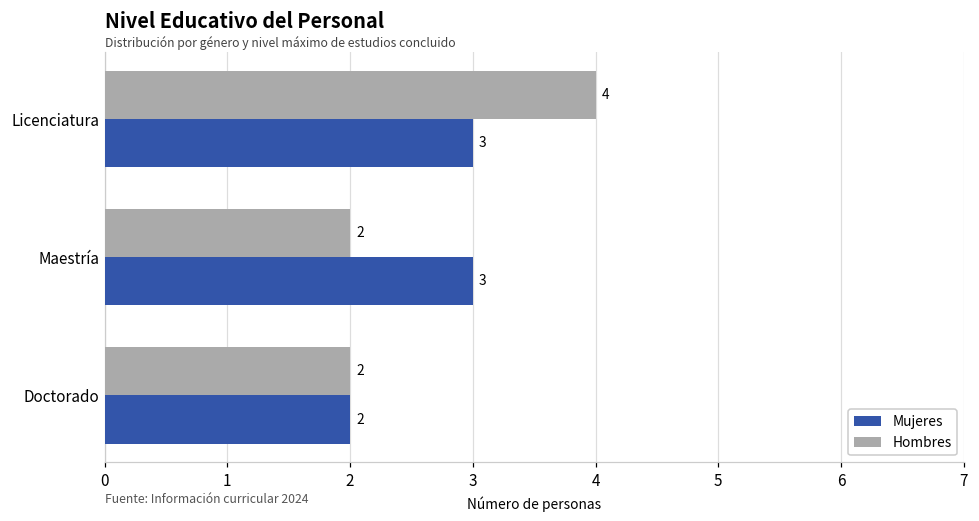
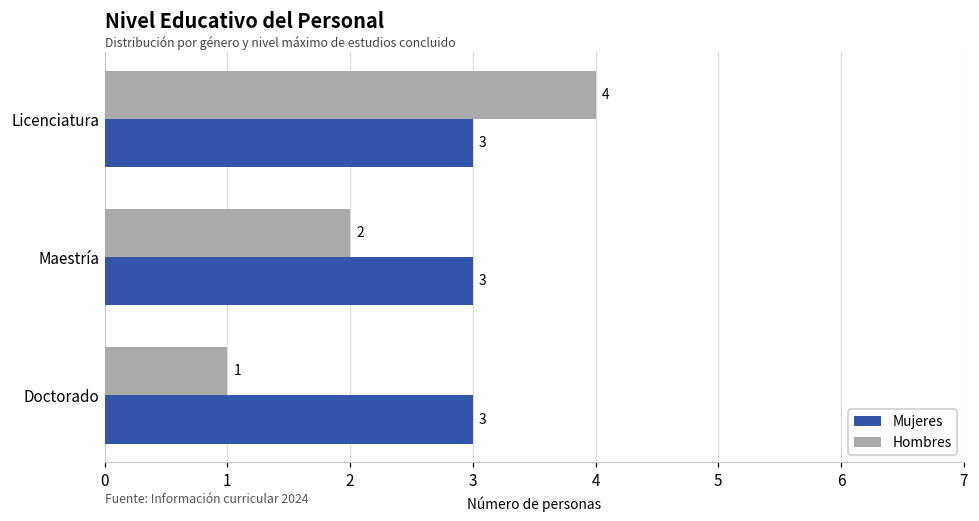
  {
    "Mujeres": {
      "Licenciatura": 3,
      "Maestría": 3,
-     "Doctorado": 2
+     "Doctorado": 3
    },
    "Hombres": {
      "Licenciatura": 4,
      "Maestría": 2,
-     "Doctorado": 2
+     "Doctorado": 1
    }
  }
